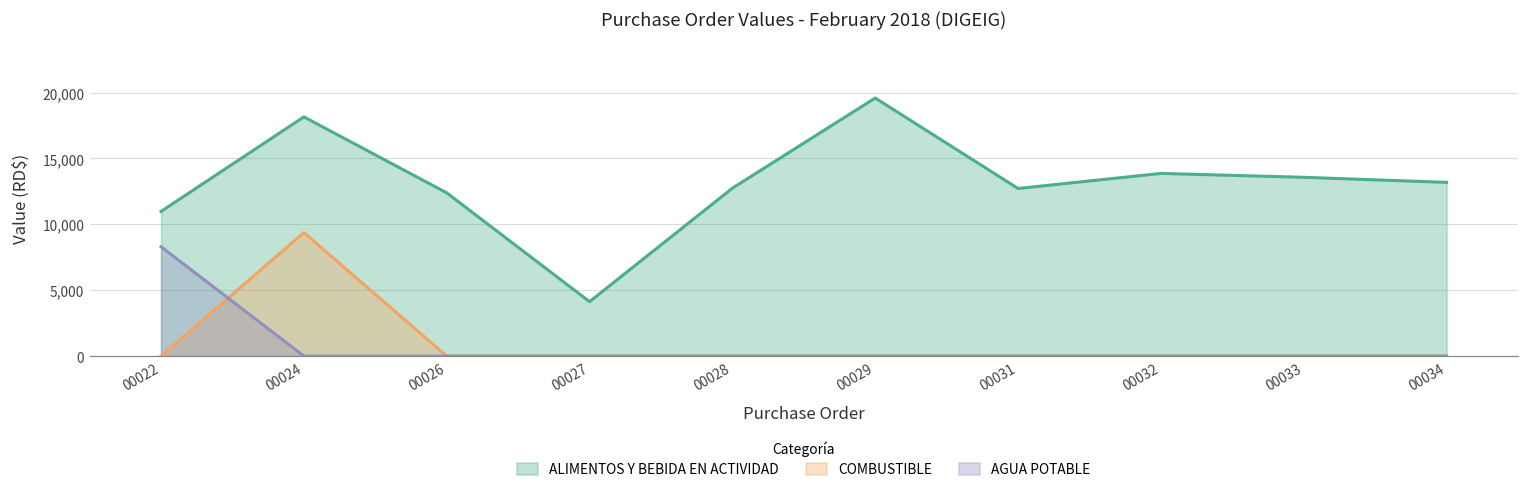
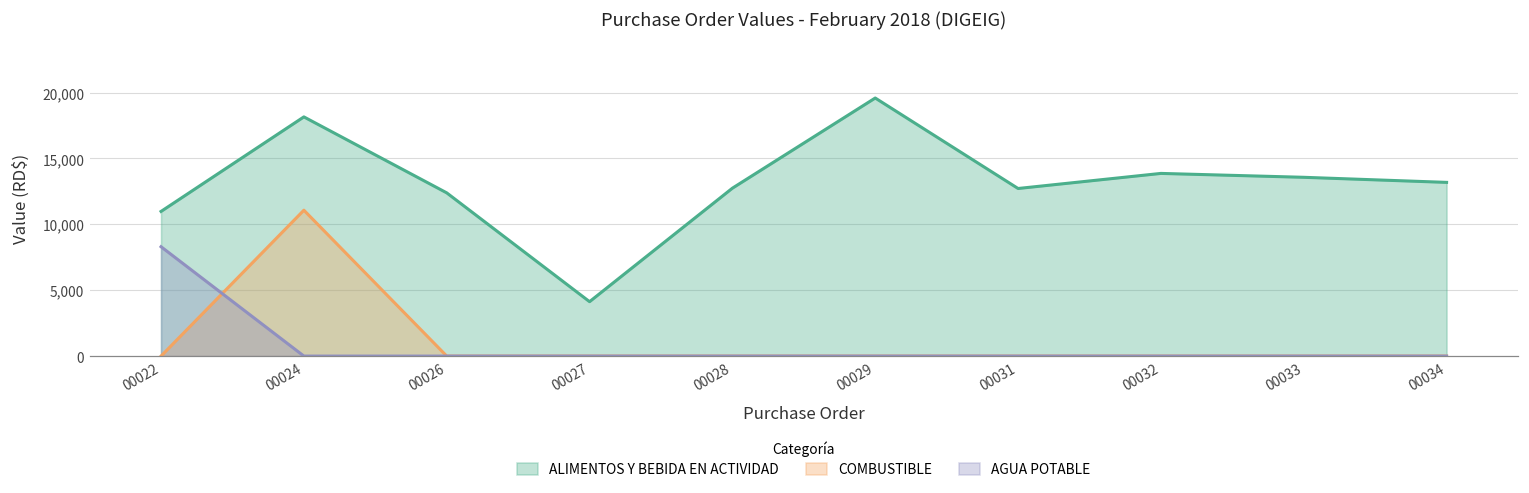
  {
    "COMBUSTIBLE": {
      "00022": "0",
-     "00024": "9,400"
+     "00024": "11,100"
    }
  }
